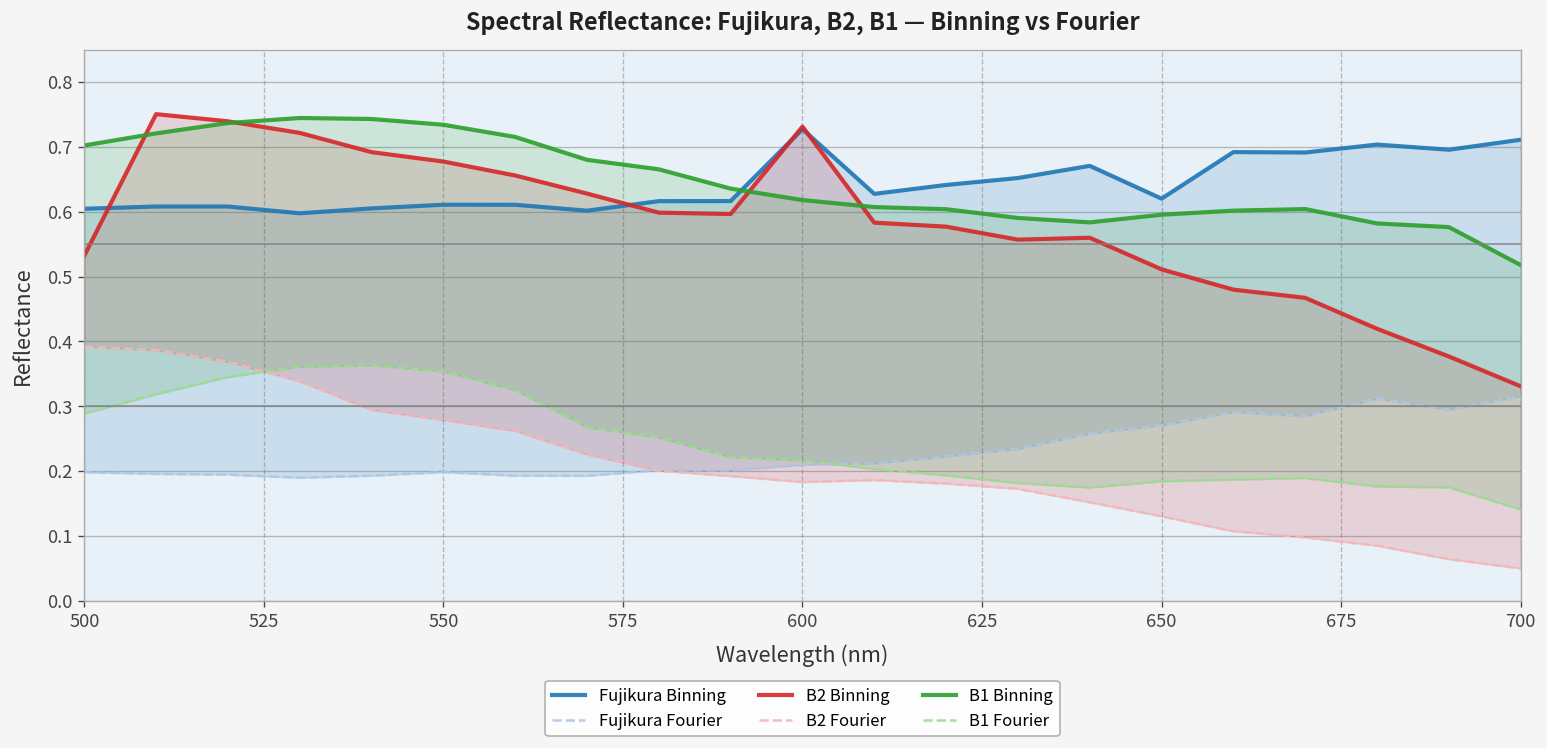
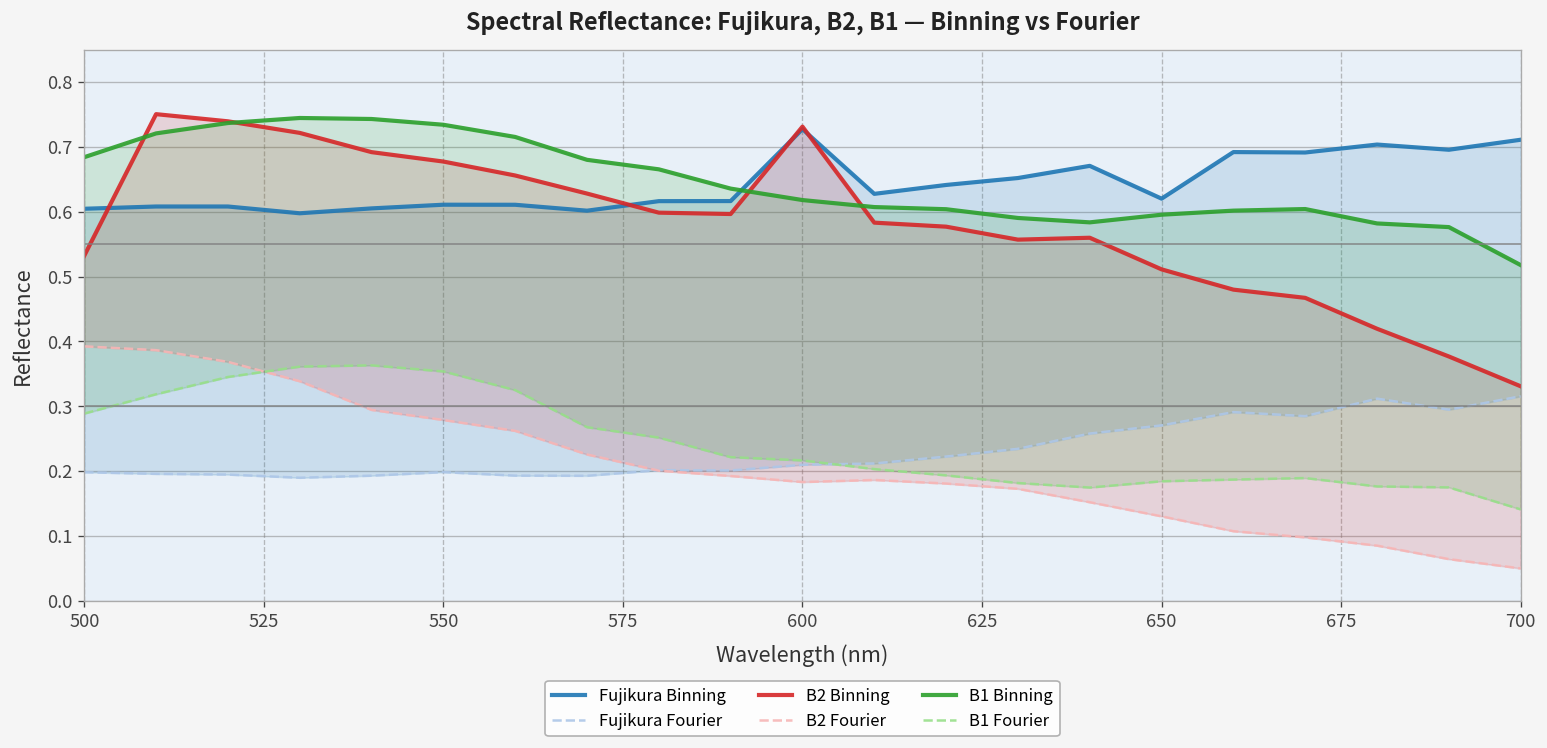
  {
    "Fujikura Binning": {
      "500": 0.60,
      "550": 0.61,
      "650": 0.62,
      "700": 0.71
    },
    "Fujikura Fourier": {
      "500": 0.20,
      "550": 0.20,
      "600": 0.21,
      "650": 0.27,
      "700": 0.32
    },
    "B2 Binning": {
      "500": 0.53,
      "550": 0.68,
      "650": 0.51,
      "700": 0.33
    },
    "B2 Fourier": {
      "500": 0.39,
      "550": 0.28,
      "600": 0.18,
      "650": 0.13,
      "700": 0.05
    },
    "B1 Binning": {
-     "500": 0.70,
+     "500": 0.68,
      "550": 0.73,
      "600": 0.62,
      "650": 0.60,
      "700": 0.52
    },
    "B1 Fourier": {
      "500": 0.29,
      "550": 0.35,
      "600": 0.22,
      "650": 0.18,
      "700": 0.14
    }
  }
